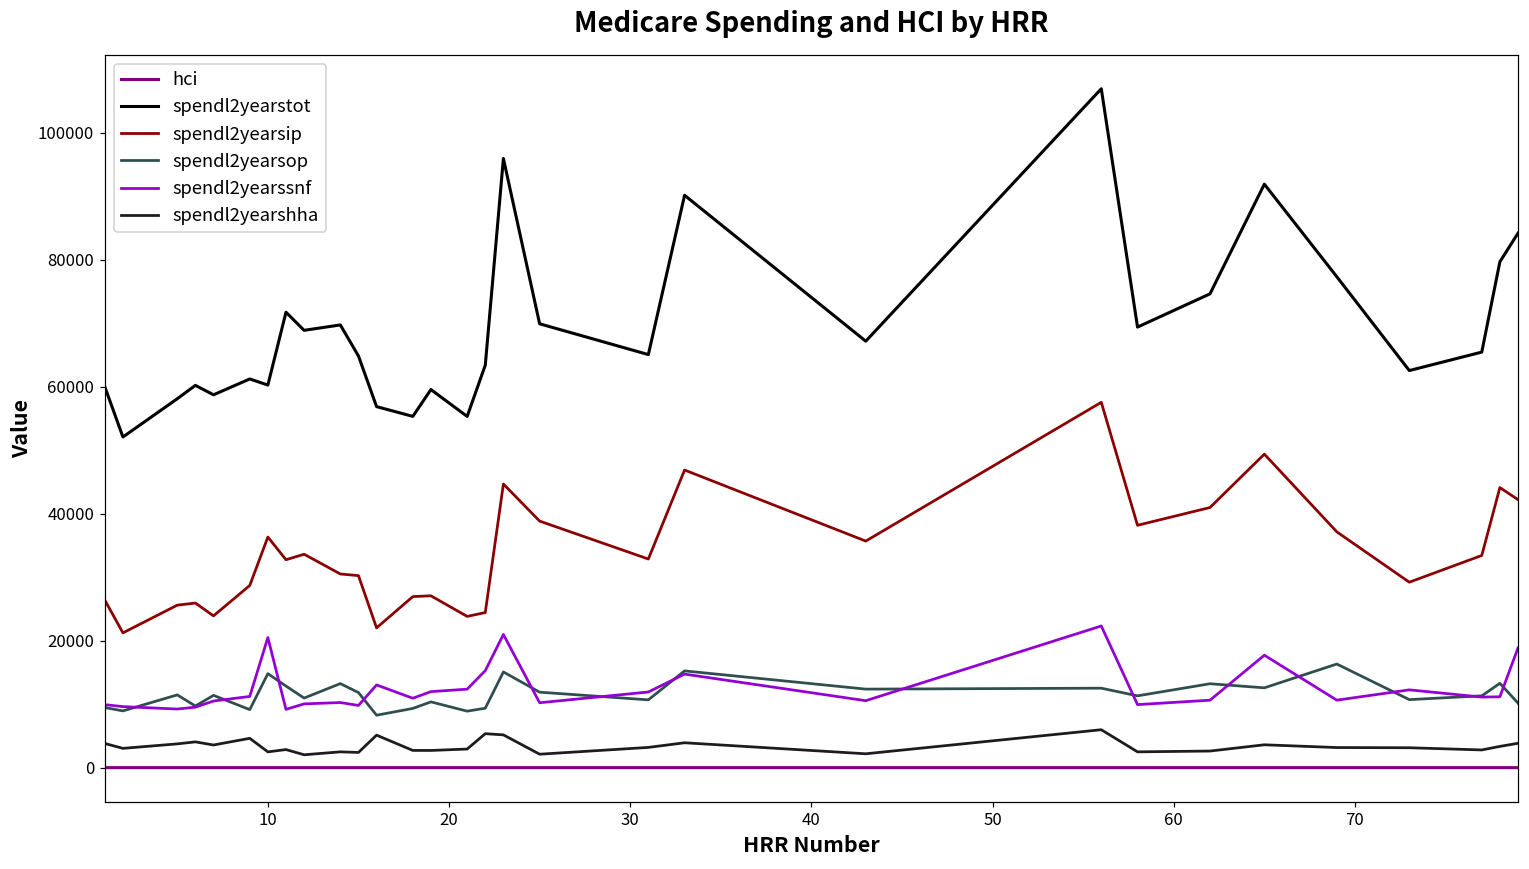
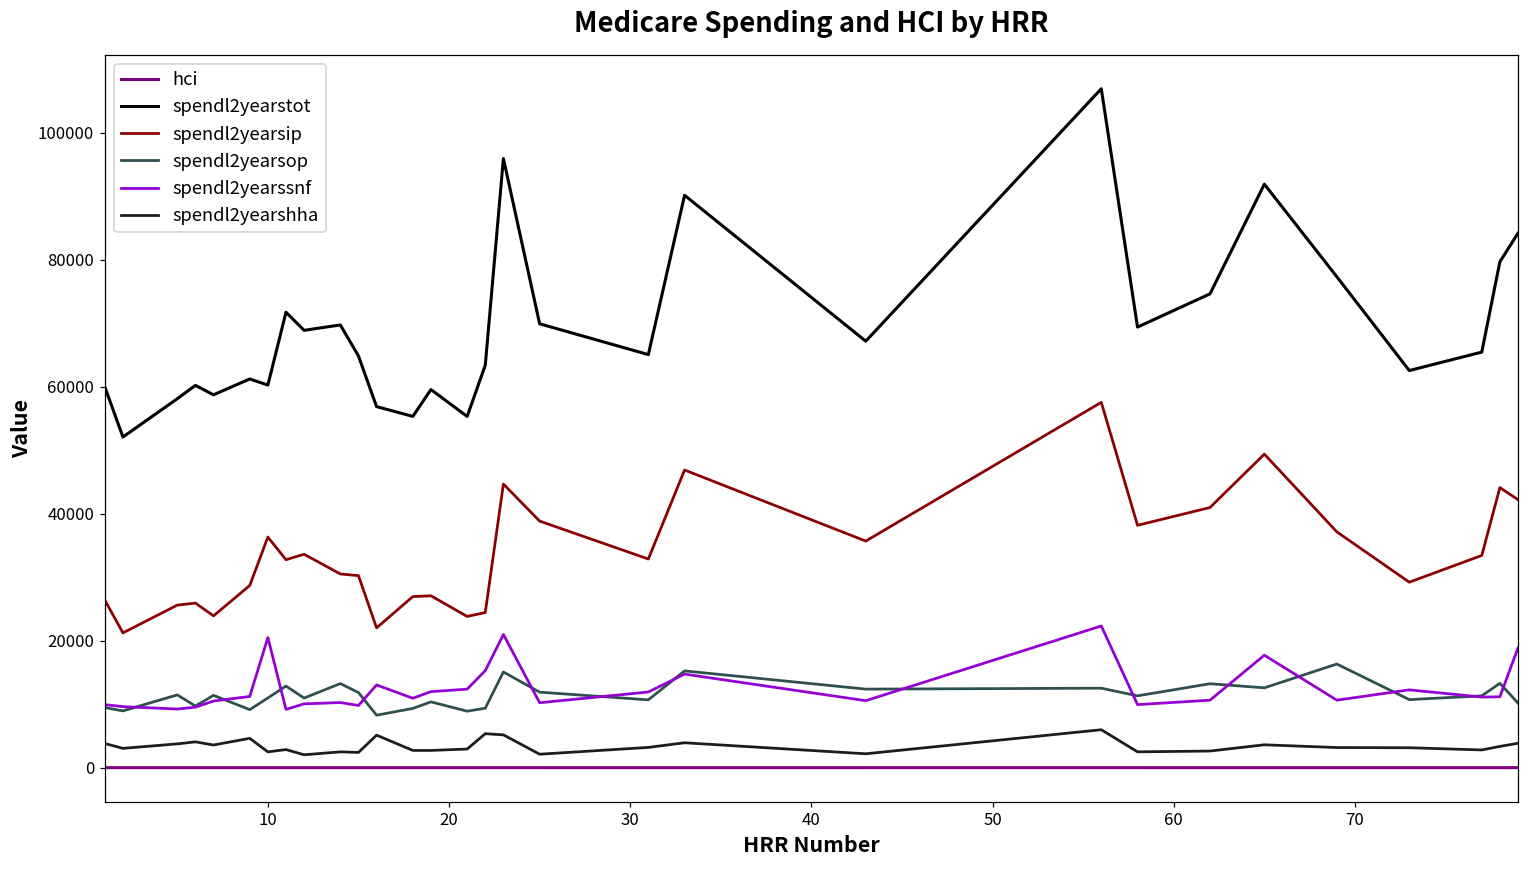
  {
    "hci": {
      "10": 0
    },
    "spendl2yearsip": {
      "10": 36000
    },
    "spendl2yearsop": {
-     "10": 15000
+     "10": 11000
    },
    "spendl2yearssnf": {
      "10": 20000
    }
  }
